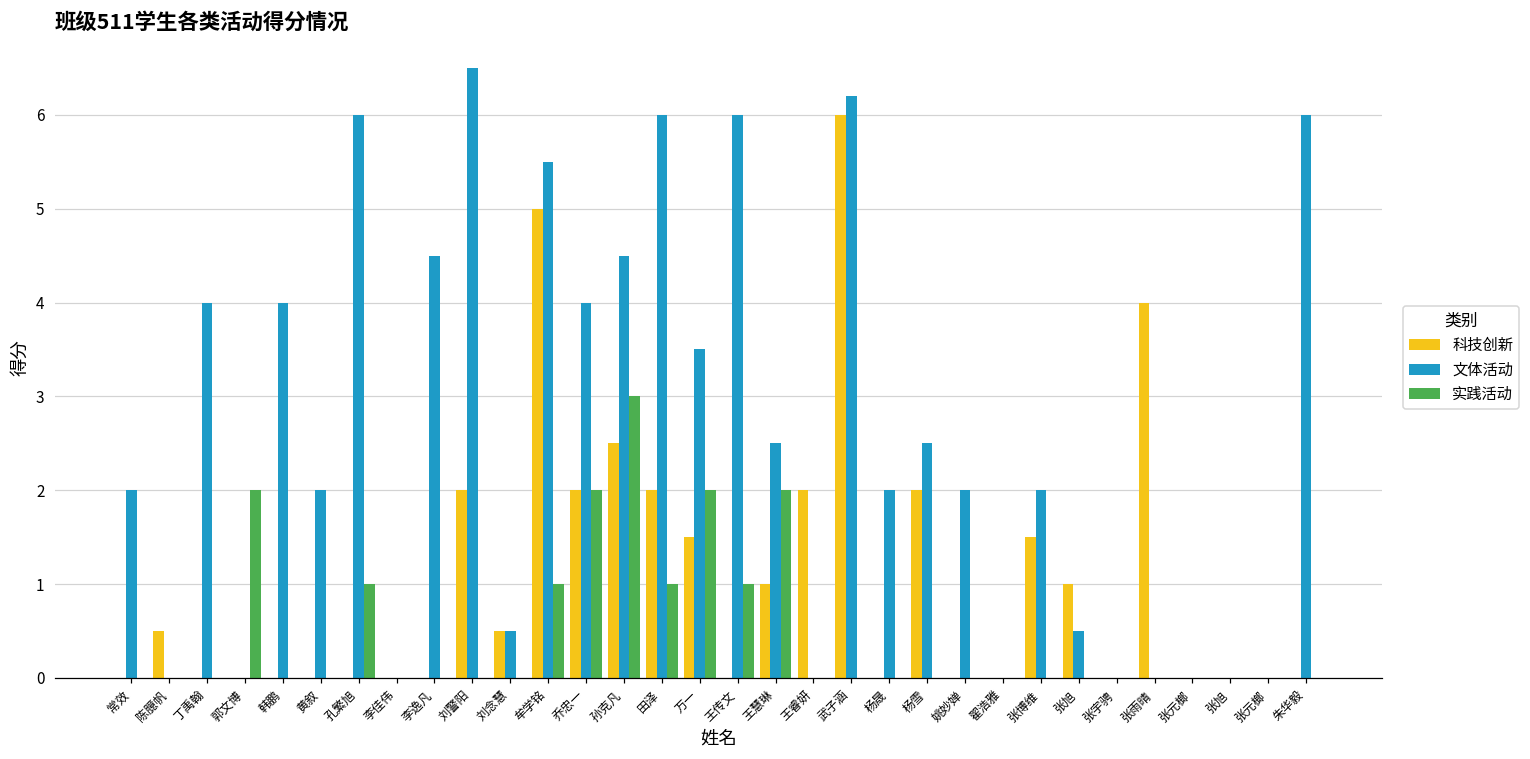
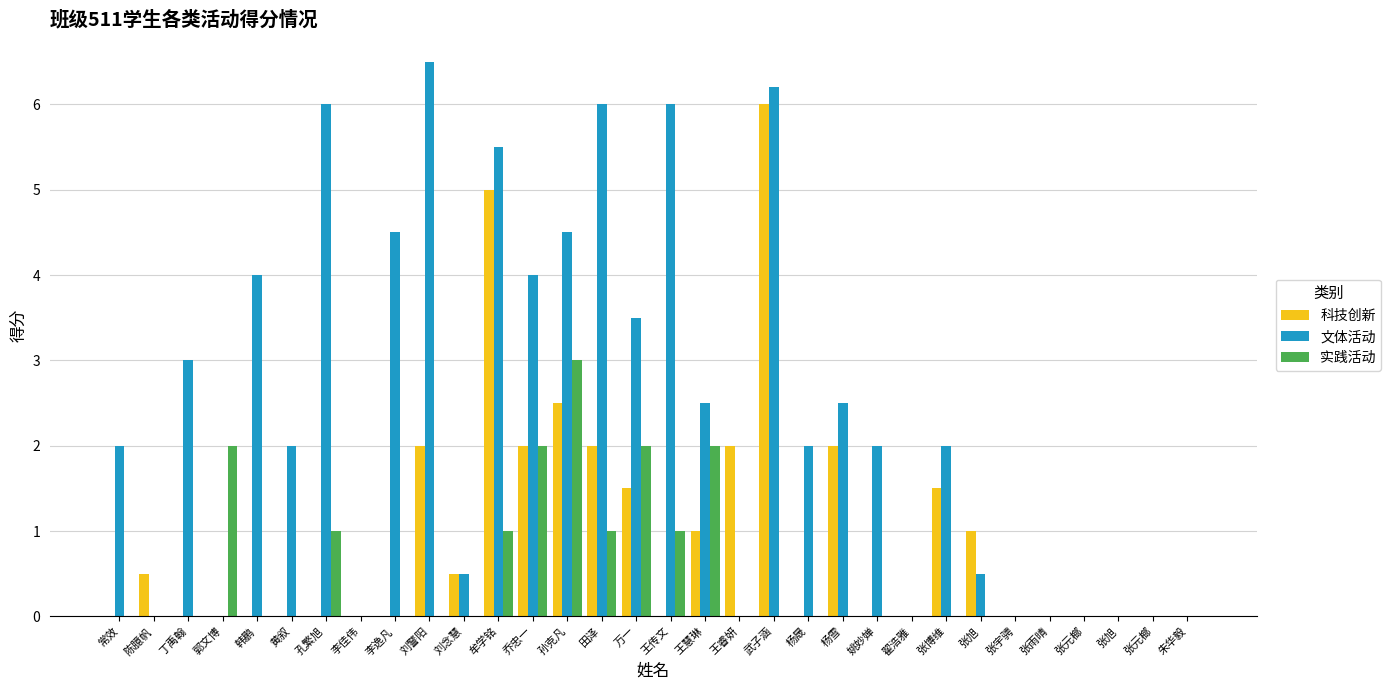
  {
    "科技创新": {
      "常效": 0,
      "陈臆帆": 0.5,
      "丁禹翰": 0,
      "郭文博": 0,
      "韩鹏": 0,
      "黄叙": 0,
      "孔繁旭": 0,
      "李佳伟": 0,
      "李逸凡": 0,
      "刘警阳": 2,
      "刘念慧": 0.5,
      "牟学铭": 5,
      "乔忠一": 2,
      "孙克凡": 2.5,
      "田泽": 2,
      "万一": 1.5,
      "王传文": 0,
      "王慧琳": 1,
      "王睿妍": 2,
      "武子涵": 6,
      "杨晟": 0,
      "杨雪": 2,
      "姚妙婵": 0,
      "翟浩雅": 0,
      "张博维": 1.5,
      "张宇骋": 0,
-     "张雨晴": 4,
+     "张雨晴": 0,
      "朱华毅": 0
    },
    "文体活动": {
      "常效": 2,
      "陈臆帆": 0,
-     "丁禹翰": 4,
+     "丁禹翰": 3,
      "郭文博": 0,
      "韩鹏": 4,
      "黄叙": 2,
      "孔繁旭": 6,
      "李佳伟": 0,
      "李逸凡": 4.5,
      "刘警阳": 6.5,
      "刘念慧": 0.5,
      "牟学铭": 5.5,
      "乔忠一": 4,
      "孙克凡": 4.5,
      "田泽": 6,
      "万一": 3.5,
      "王传文": 6,
      "王慧琳": 2.5,
      "王睿妍": 0,
      "武子涵": 6.2,
      "杨晟": 2,
      "杨雪": 2.5,
      "姚妙婵": 2,
      "翟浩雅": 0,
      "张博维": 2,
      "张宇骋": 0,
      "张雨晴": 0,
-     "朱华毅": 6
+     "朱华毅": 0
    },
    "实践活动": {
      "常效": 0,
      "陈臆帆": 0,
      "丁禹翰": 0,
      "郭文博": 2,
      "韩鹏": 0,
      "黄叙": 0,
      "孔繁旭": 1,
      "李佳伟": 0,
      "李逸凡": 0,
      "刘警阳": 0,
      "刘念慧": 0,
      "牟学铭": 1,
      "乔忠一": 2,
      "孙克凡": 3,
      "田泽": 1,
      "万一": 2,
      "王传文": 1,
      "王慧琳": 2,
      "王睿妍": 0,
      "武子涵": 0,
      "杨晟": 0,
      "杨雪": 0,
      "姚妙婵": 0,
      "翟浩雅": 0,
      "张博维": 0,
      "张宇骋": 0,
      "张雨晴": 0,
      "朱华毅": 0
    }
  }
